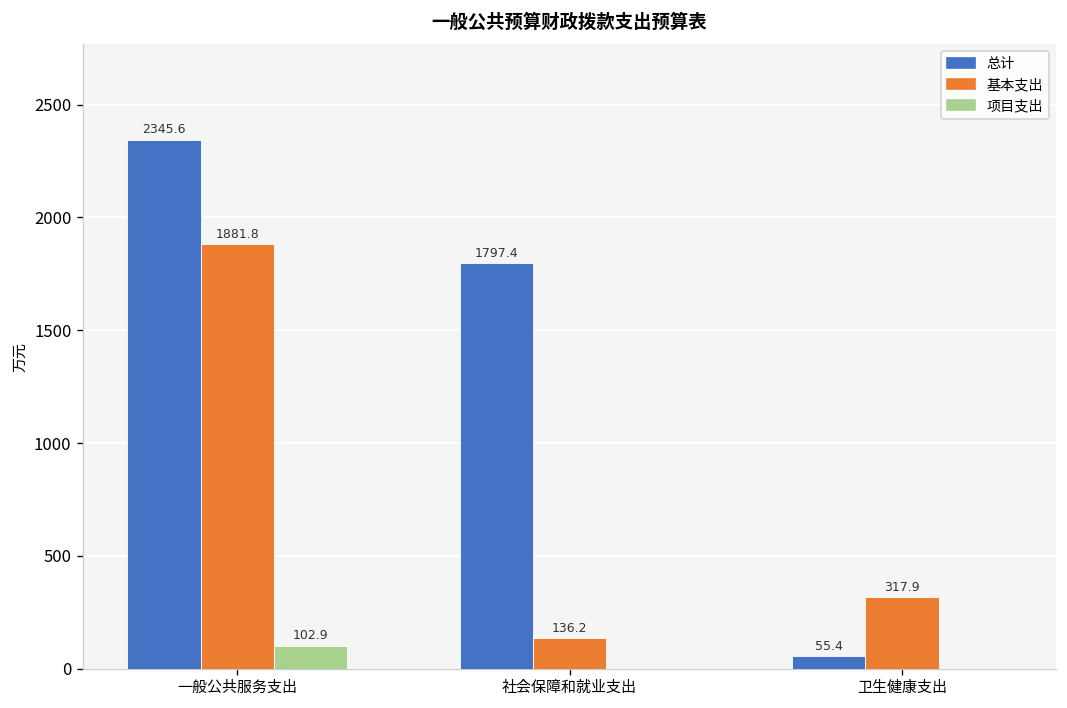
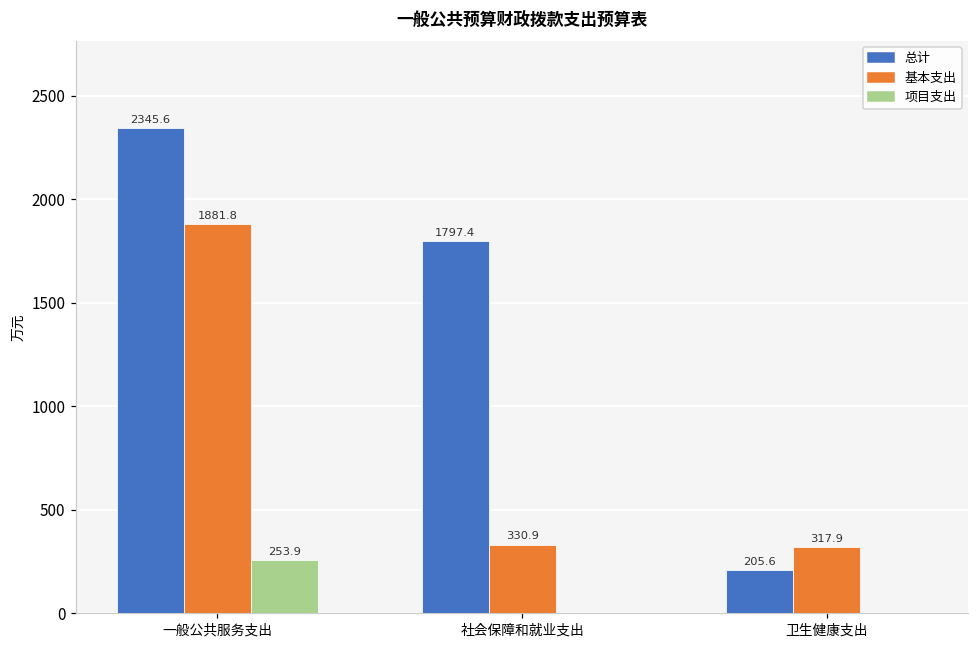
  {
    "总计": {
      "一般公共服务支出": 2345.6,
      "社会保障和就业支出": 1797.4,
-     "卫生健康支出": 55.4
+     "卫生健康支出": 205.6
    },
    "基本支出": {
      "一般公共服务支出": 1881.8,
-     "社会保障和就业支出": 136.2,
+     "社会保障和就业支出": 330.9,
      "卫生健康支出": 317.9
    },
    "项目支出": {
-     "一般公共服务支出": 102.9
+     "一般公共服务支出": 253.9
    }
  }
